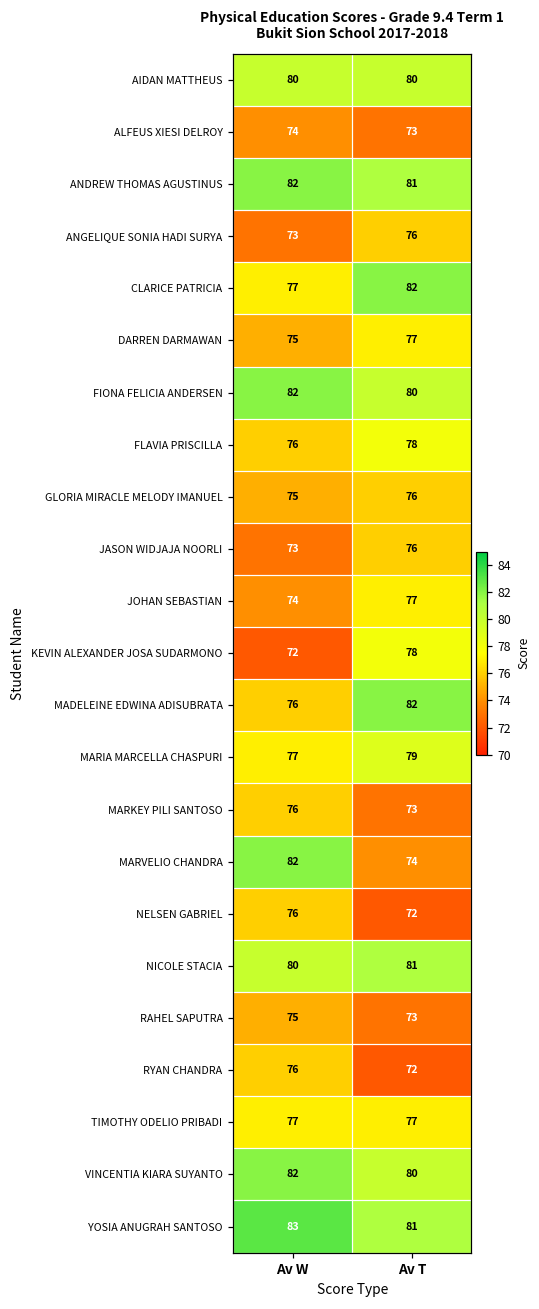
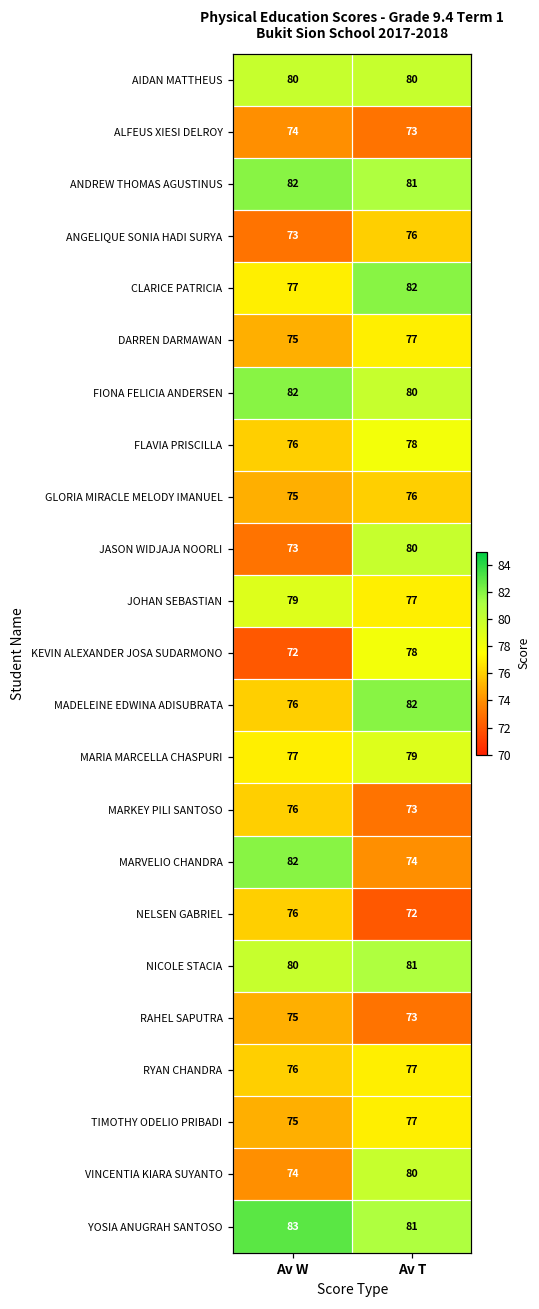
  {
    "AIDAN MATTHEUS": {
      "Av W": 80,
      "Av T": 80
    },
    "ALFEUS XIESI DELROY": {
      "Av W": 74,
      "Av T": 73
    },
    "ANDREW THOMAS AGUSTINUS": {
      "Av W": 82,
      "Av T": 81
    },
    "ANGELIQUE SONIA HADI SURYA": {
      "Av W": 73,
      "Av T": 76
    },
    "CLARICE PATRICIA": {
      "Av W": 77,
      "Av T": 82
    },
    "DARREN DARMAWAN": {
      "Av W": 75,
      "Av T": 77
    },
    "FIONA FELICIA ANDERSEN": {
      "Av W": 82,
      "Av T": 80
    },
    "FLAVIA PRISCILLA": {
      "Av W": 76,
      "Av T": 78
    },
    "GLORIA MIRACLE MELODY IMANUEL": {
      "Av W": 75,
      "Av T": 76
    },
    "JASON WIDJAJA NOORLI": {
      "Av W": 73,
-     "Av T": 76
+     "Av T": 80
    },
    "JOHAN SEBASTIAN": {
-     "Av W": 74,
+     "Av W": 79,
      "Av T": 77
    },
    "KEVIN ALEXANDER JOSA SUDARMONO": {
      "Av W": 72,
      "Av T": 78
    },
    "MADELEINE EDWINA ADISUBRATA": {
      "Av W": 76,
      "Av T": 82
    },
    "MARIA MARCELLA CHASPURI": {
      "Av W": 77,
      "Av T": 79
    },
    "MARKEY PILI SANTOSO": {
      "Av W": 76,
      "Av T": 73
    },
    "MARVELIO CHANDRA": {
      "Av W": 82,
      "Av T": 74
    },
    "NELSEN GABRIEL": {
      "Av W": 76,
      "Av T": 72
    },
    "NICOLE STACIA": {
      "Av W": 80,
      "Av T": 81
    },
    "RAHEL SAPUTRA": {
      "Av W": 75,
      "Av T": 73
    },
    "RYAN CHANDRA": {
      "Av W": 76,
-     "Av T": 72
+     "Av T": 77
    },
    "TIMOTHY ODELIO PRIBADI": {
-     "Av W": 77,
+     "Av W": 75,
      "Av T": 77
    },
    "VINCENTIA KIARA SUYANTO": {
-     "Av W": 82,
+     "Av W": 74,
      "Av T": 80
    },
    "YOSIA ANUGRAH SANTOSO": {
      "Av W": 83,
      "Av T": 81
    }
  }
